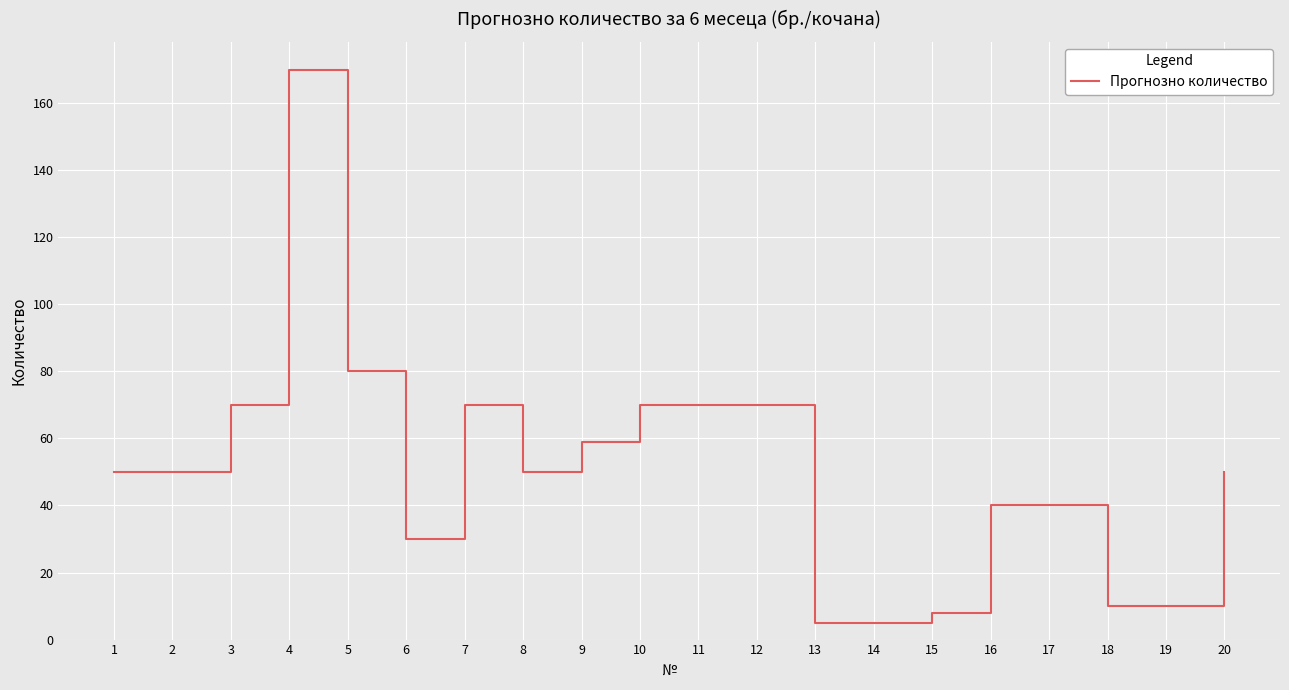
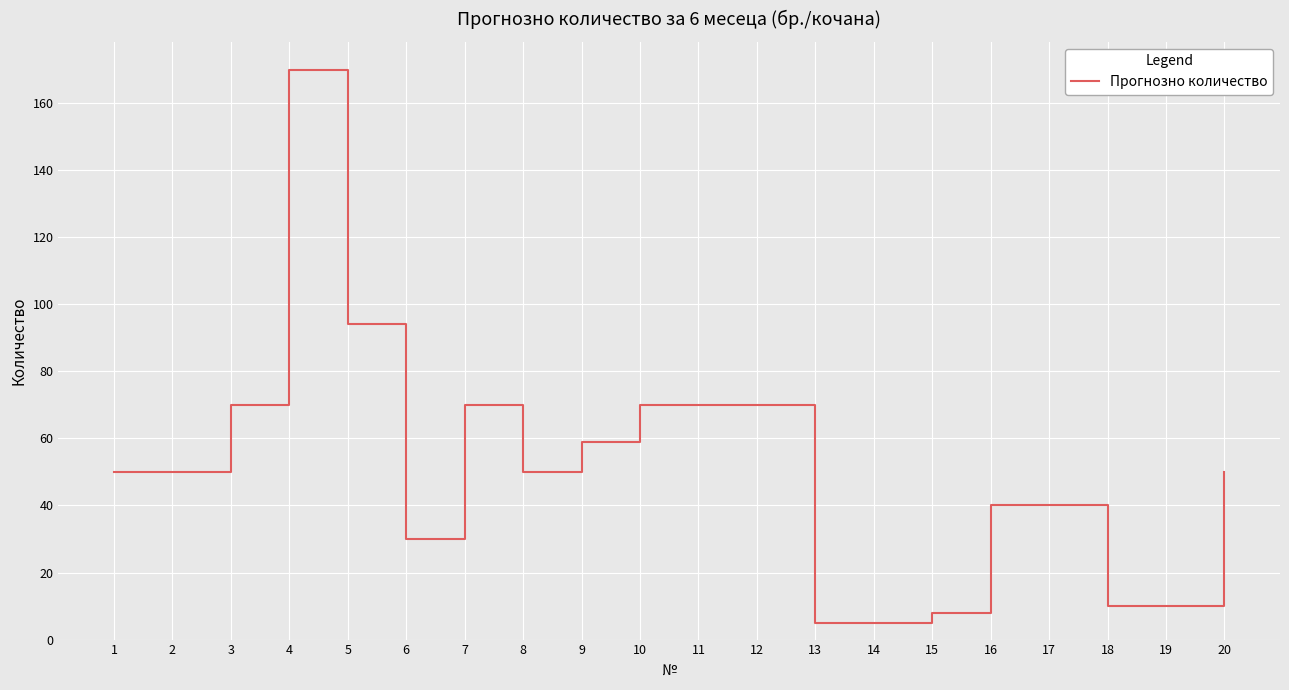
  {
    "1": 50,
    "2": 50,
    "3": 70,
    "4": 170,
-   "5": 80,
+   "5": 94,
    "6": 30,
    "7": 70,
    "8": 50,
    "9": 59,
    "10": 70,
    "11": 70,
    "12": 70,
    "13": 5,
    "14": 5,
    "15": 8,
    "16": 40,
    "17": 40,
    "18": 10,
    "19": 10,
    "20": 50
  }
